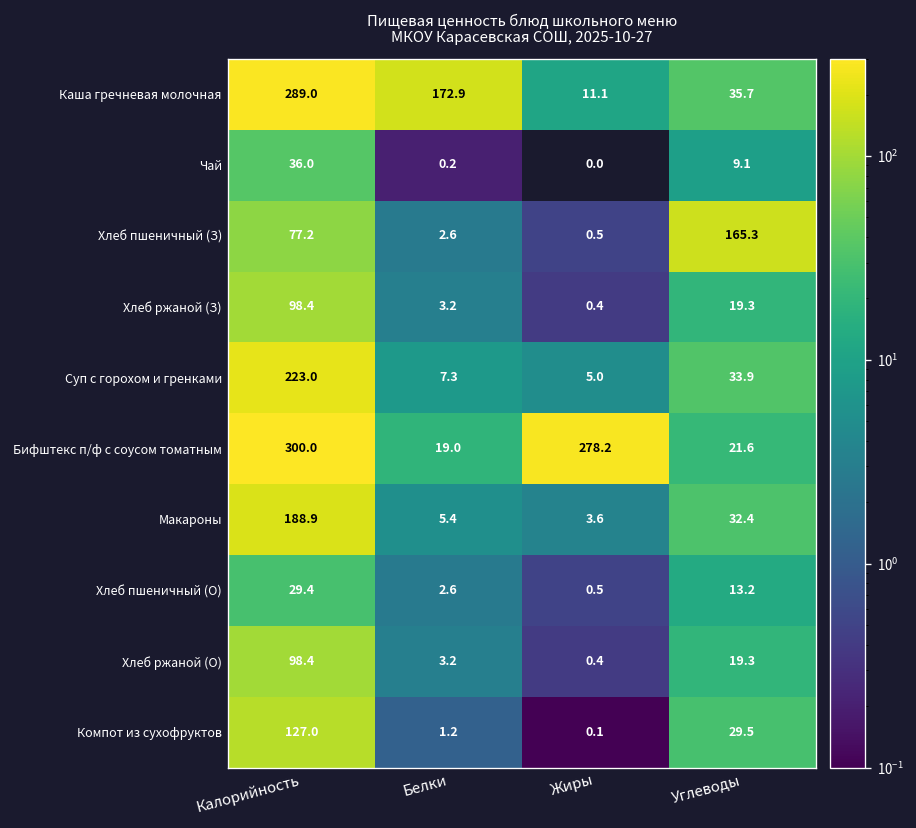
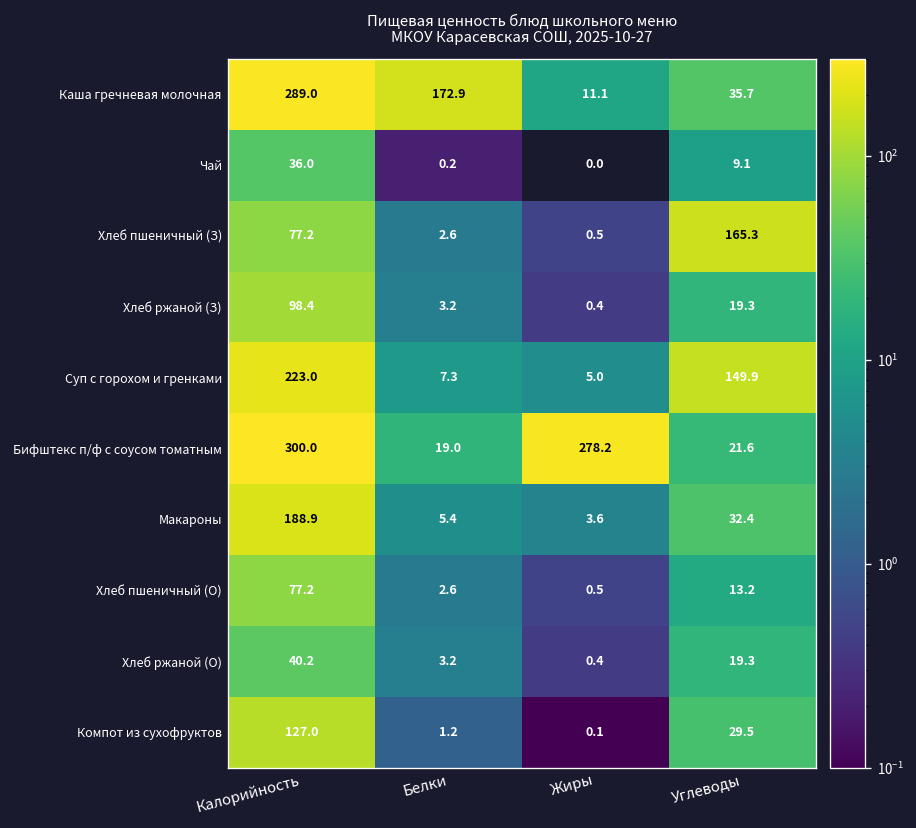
  {
    "Каша гречневая молочная": {
      "Калорийность": 289.0,
      "Белки": 172.9,
      "Жиры": 11.1,
      "Углеводы": 35.7
    },
    "Чай": {
      "Калорийность": 36.0,
      "Белки": 0.2,
      "Углеводы": 9.1
    },
    "Хлеб пшеничный (З)": {
      "Калорийность": 77.2,
      "Белки": 2.6,
      "Жиры": 0.5,
      "Углеводы": 165.3
    },
    "Хлеб ржаной (З)": {
      "Калорийность": 98.4,
      "Белки": 3.2,
      "Жиры": 0.4,
      "Углеводы": 19.3
    },
    "Суп с горохом и гренками": {
      "Калорийность": 223.0,
      "Белки": 7.3,
      "Жиры": 5.0,
-     "Углеводы": 33.9
+     "Углеводы": 149.9
    },
    "Бифштекс п/ф с соусом томатным": {
      "Калорийность": 300.0,
      "Белки": 19.0,
      "Жиры": 278.2,
      "Углеводы": 21.6
    },
    "Макароны": {
      "Калорийность": 188.9,
      "Белки": 5.4,
      "Жиры": 3.6,
      "Углеводы": 32.4
    },
    "Хлеб пшеничный (О)": {
-     "Калорийность": 29.4,
+     "Калорийность": 77.2,
      "Белки": 2.6,
      "Жиры": 0.5,
      "Углеводы": 13.2
    },
    "Хлеб ржаной (О)": {
-     "Калорийность": 98.4,
+     "Калорийность": 40.2,
      "Белки": 3.2,
      "Жиры": 0.4,
      "Углеводы": 19.3
    },
    "Компот из сухофруктов": {
      "Калорийность": 127.0,
      "Белки": 1.2,
      "Жиры": 0.1,
      "Углеводы": 29.5
    }
  }
